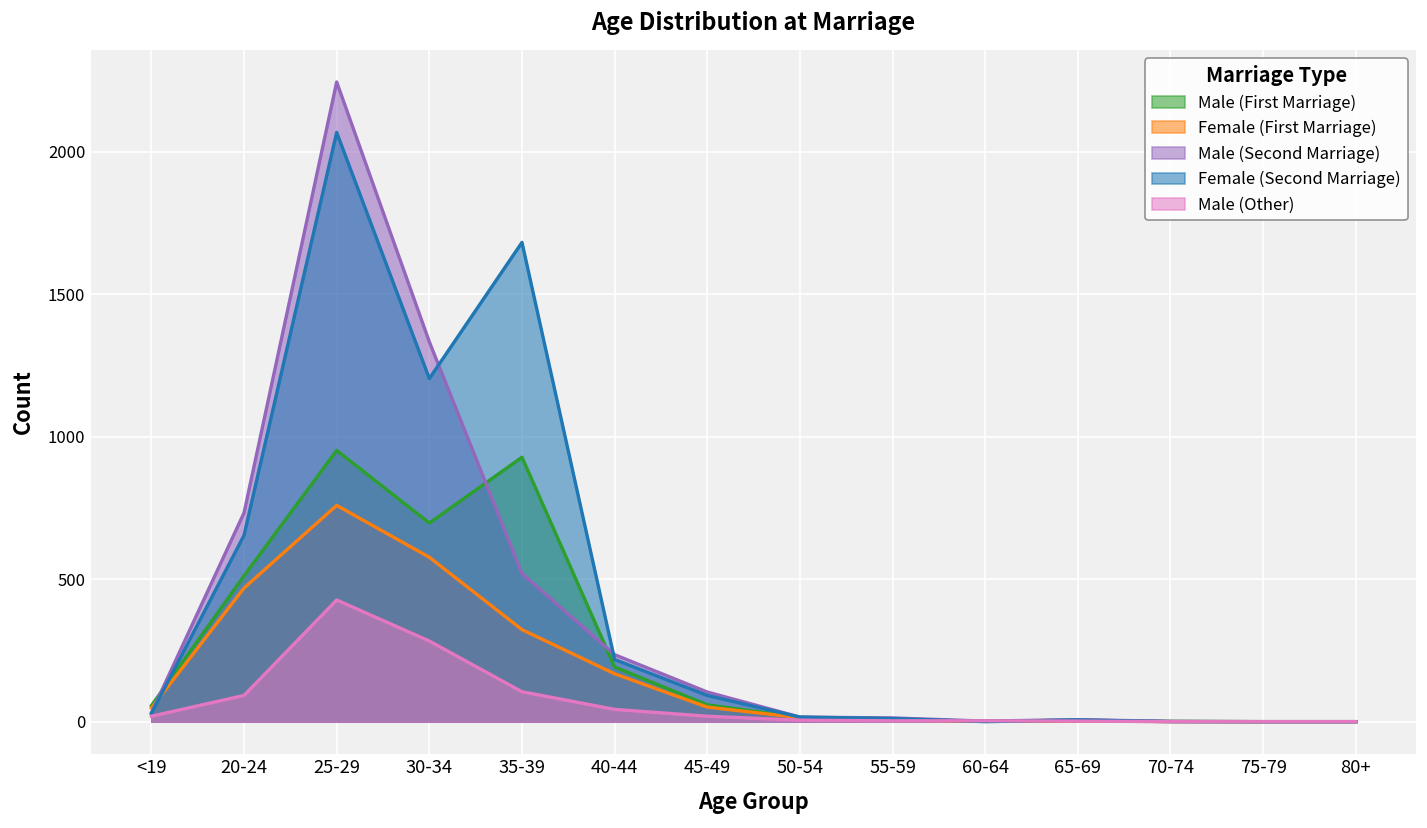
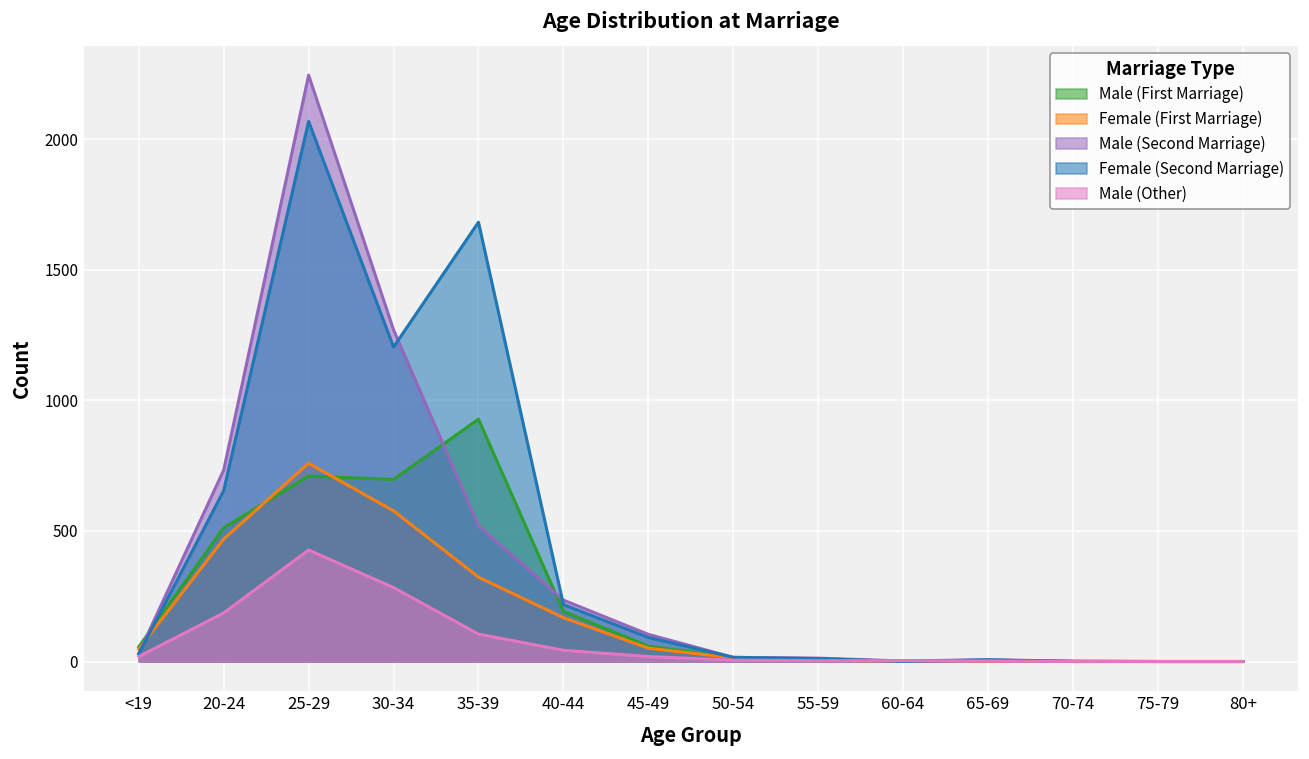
  {
    "Male (First Marriage)": {
      "20-24": 510,
-     "25-29": 950,
+     "25-29": 710,
      "30-34": 700,
      "35-39": 930,
      "40-44": 190
    },
    "Female (First Marriage)": {
      "20-24": 470,
      "25-29": 760,
      "30-34": 580,
      "35-39": 320,
      "40-44": 170
    },
    "Male (Second Marriage)": {
      "20-24": 730,
      "25-29": 2250,
-     "30-34": 1330,
+     "30-34": 1270,
      "35-39": 520,
      "40-44": 240,
      "45-49": 100
    },
    "Female (Second Marriage)": {
      "20-24": 650,
      "25-29": 2070,
      "30-34": 1200,
      "35-39": 1680,
      "40-44": 220,
      "45-49": 90
    },
    "Male (Other)": {
-     "20-24": 90,
+     "20-24": 190,
      "25-29": 430,
      "30-34": 280,
      "35-39": 110,
      "40-44": 40,
      "45-49": 20
    }
  }
